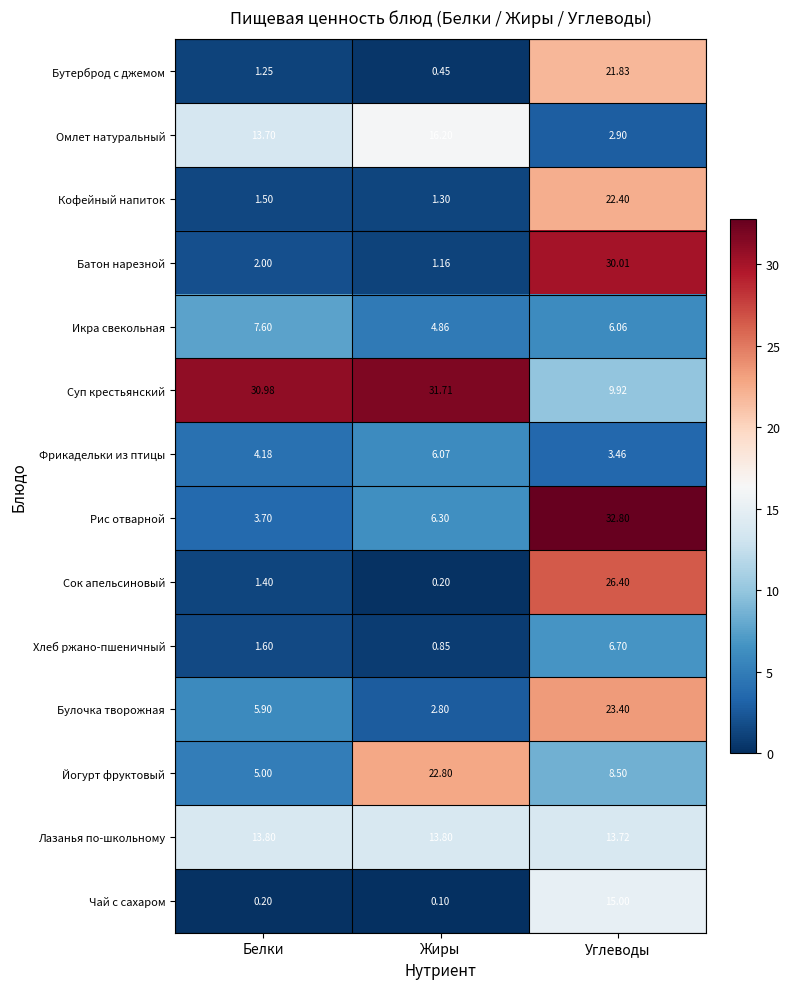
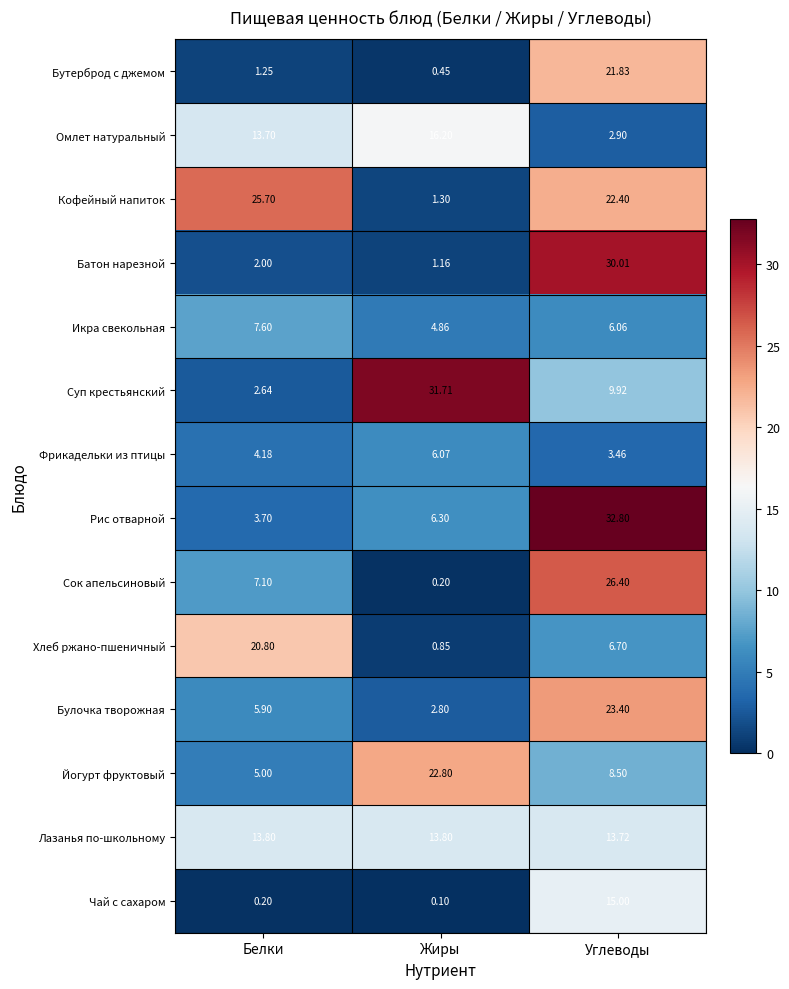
  {
    "Бутерброд с джемом": {
      "Белки": 1.25,
      "Жиры": 0.45,
      "Углеводы": 21.83
    },
    "Омлет натуральный": {
      "Углеводы": 2.90
    },
    "Кофейный напиток": {
-     "Белки": 1.50,
+     "Белки": 25.70,
      "Жиры": 1.30,
      "Углеводы": 22.40
    },
    "Батон нарезной": {
      "Белки": 2.00,
      "Жиры": 1.16,
      "Углеводы": 30.01
    },
    "Икра свекольная": {
      "Белки": 7.60,
      "Жиры": 4.86,
      "Углеводы": 6.06
    },
    "Суп крестьянский": {
-     "Белки": 30.98,
+     "Белки": 2.64,
      "Жиры": 31.71,
      "Углеводы": 9.92
    },
    "Фрикадельки из птицы": {
      "Белки": 4.18,
      "Жиры": 6.07,
      "Углеводы": 3.46
    },
    "Рис отварной": {
      "Белки": 3.70,
      "Жиры": 6.30,
      "Углеводы": 32.80
    },
    "Сок апельсиновый": {
-     "Белки": 1.40,
+     "Белки": 7.10,
      "Жиры": 0.20,
      "Углеводы": 26.40
    },
    "Хлеб ржано-пшеничный": {
-     "Белки": 1.60,
+     "Белки": 20.80,
      "Жиры": 0.85,
      "Углеводы": 6.70
    },
    "Булочка творожная": {
      "Белки": 5.90,
      "Жиры": 2.80,
      "Углеводы": 23.40
    },
    "Йогурт фруктовый": {
      "Белки": 5.00,
      "Жиры": 22.80,
      "Углеводы": 8.50
    },
    "Чай с сахаром": {
      "Белки": 0.20,
      "Жиры": 0.10
    }
  }
